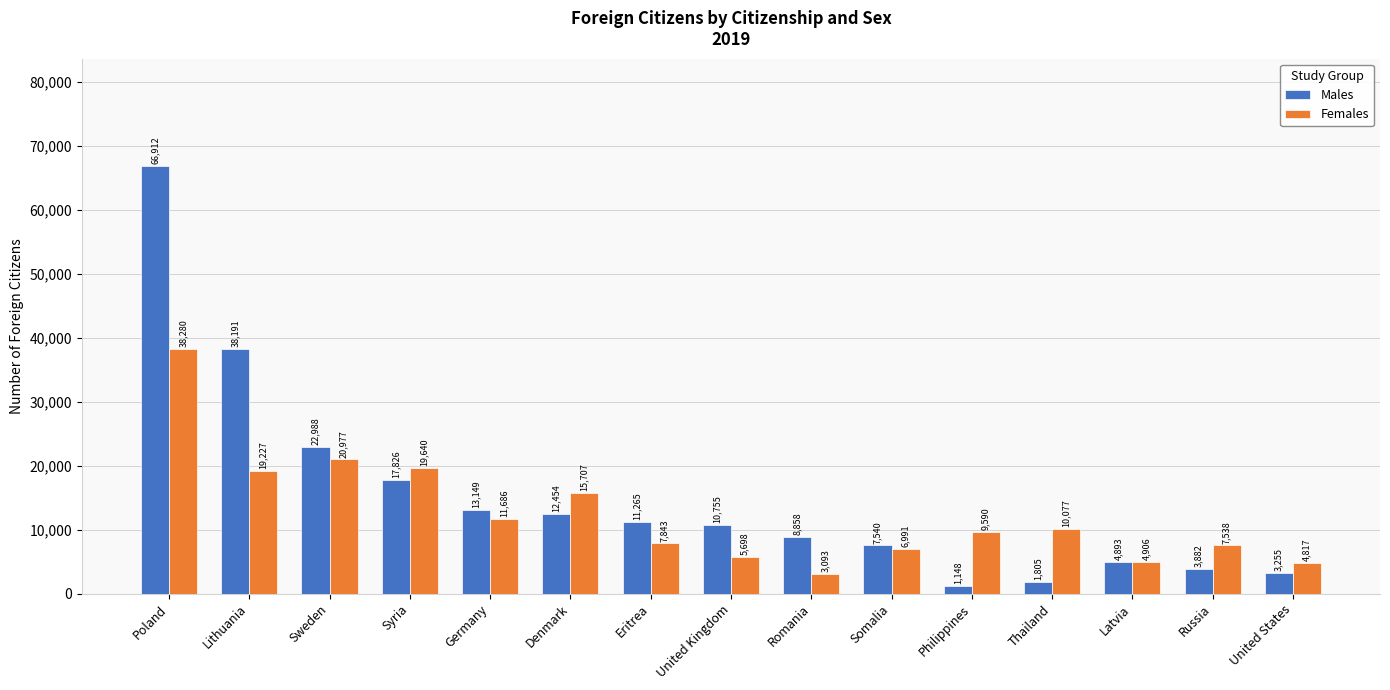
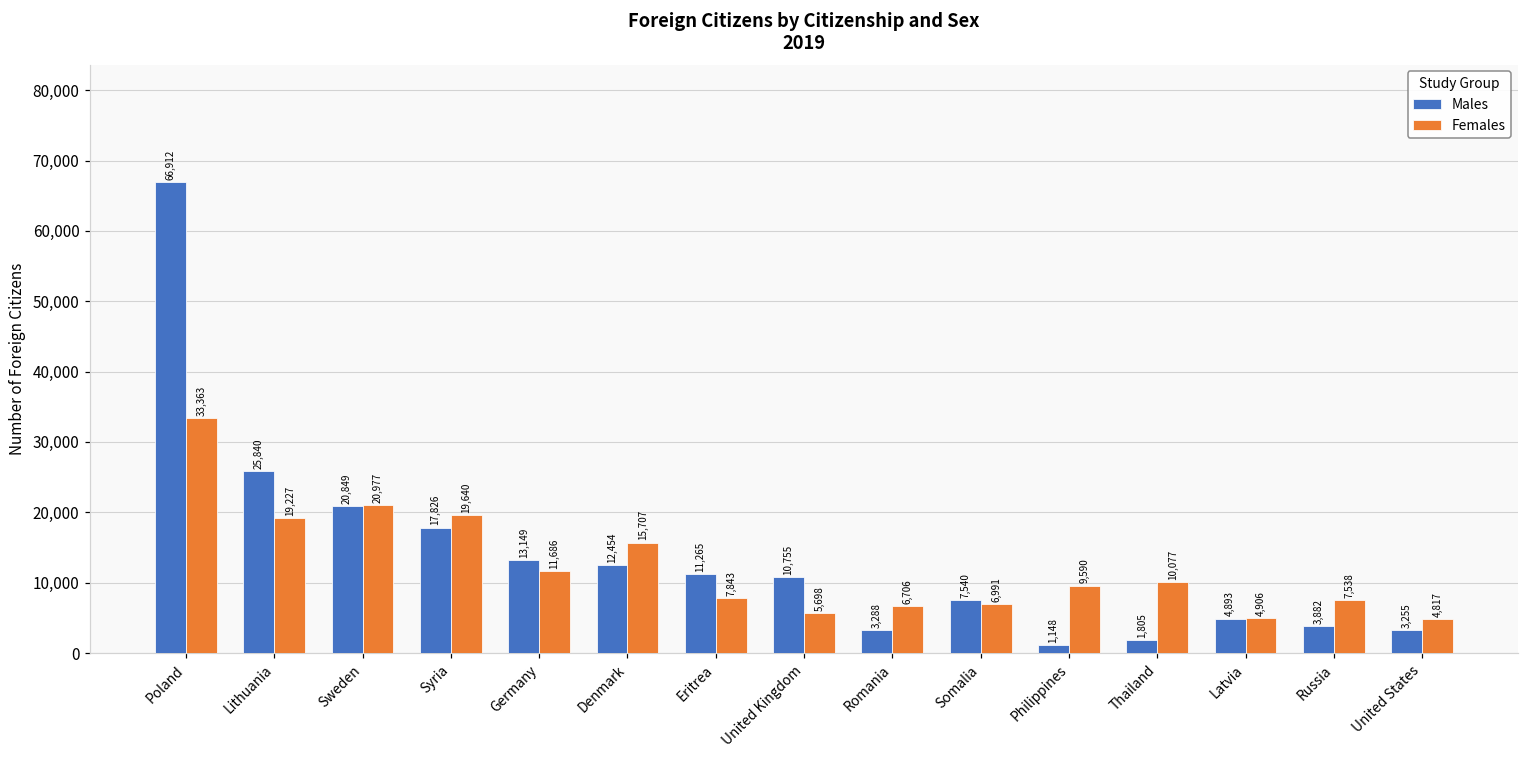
  {
    "Males": {
      "Poland": "66,912",
-     "Lithuania": "38,191",
-     "Sweden": "22,988",
+     "Lithuania": "25,840",
+     "Sweden": "20,849",
      "Syria": "17,826",
      "Germany": "13,149",
      "Denmark": "12,454",
      "Eritrea": "11,265",
      "United Kingdom": "10,755",
-     "Romania": "8,858",
+     "Romania": "3,288",
      "Somalia": "7,540",
      "Philippines": "1,148",
      "Thailand": "1,805",
      "Latvia": "4,893",
      "Russia": "3,882",
      "United States": "3,255"
    },
    "Females": {
-     "Poland": "38,280",
+     "Poland": "33,363",
      "Lithuania": "19,227",
      "Sweden": "20,977",
      "Syria": "19,640",
      "Germany": "11,686",
      "Denmark": "15,707",
      "Eritrea": "7,843",
      "United Kingdom": "5,698",
-     "Romania": "3,093",
+     "Romania": "6,706",
      "Somalia": "6,991",
      "Philippines": "9,590",
      "Thailand": "10,077",
      "Latvia": "4,906",
      "Russia": "7,538",
      "United States": "4,817"
    }
  }
